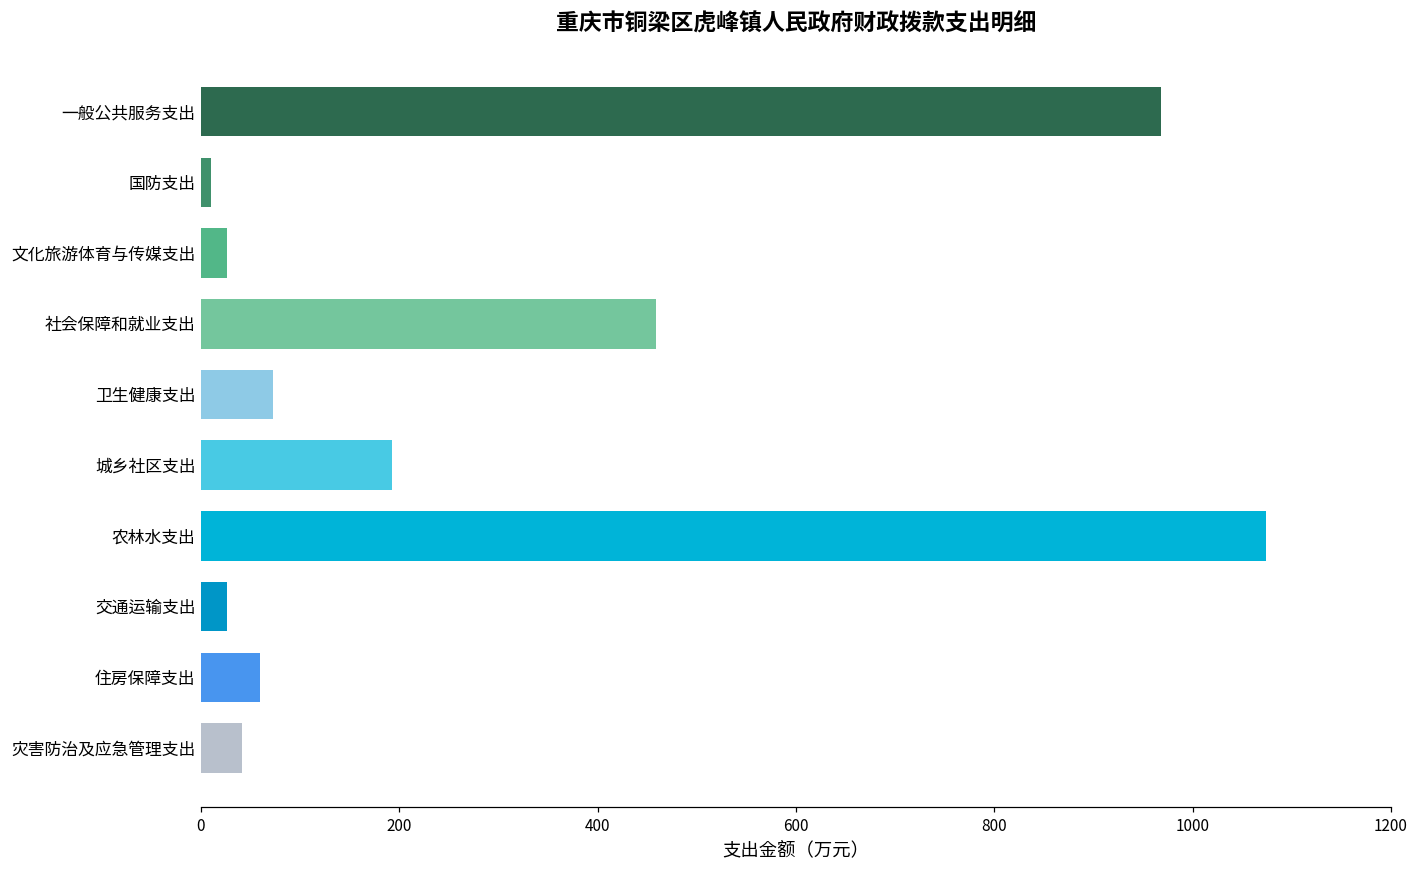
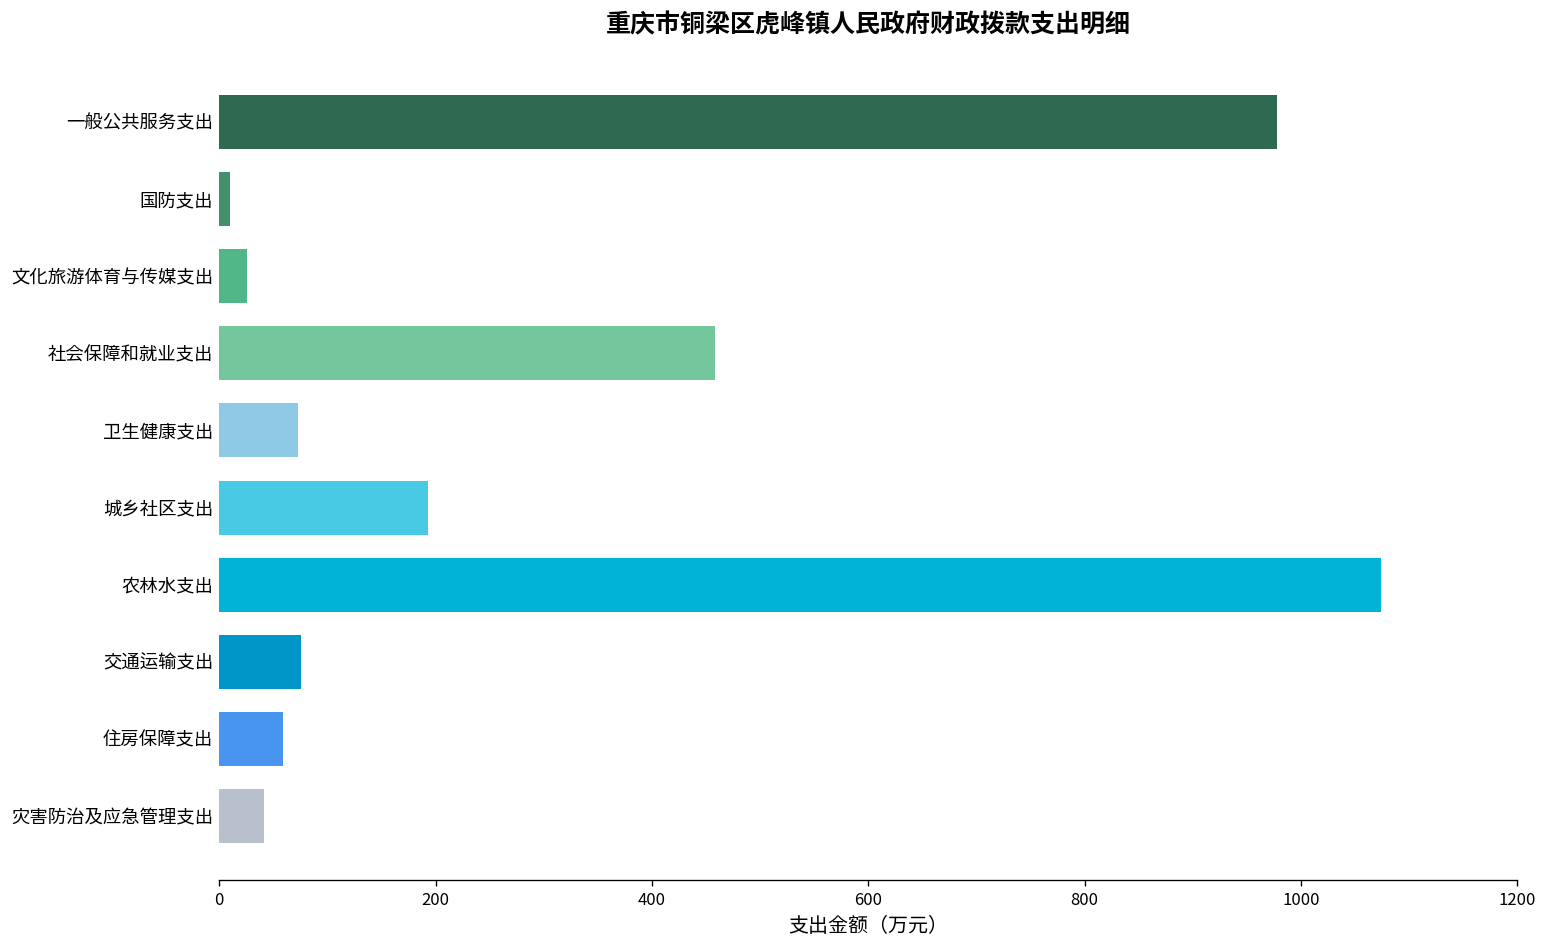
  {
-   "一般公共服务支出": 970,
+   "一般公共服务支出": 980,
    "国防支出": 10,
    "文化旅游体育与传媒支出": 30,
    "社会保障和就业支出": 460,
    "卫生健康支出": 70,
    "城乡社区支出": 190,
    "农林水支出": 1070,
-   "交通运输支出": 30,
+   "交通运输支出": 80,
    "住房保障支出": 60,
    "灾害防治及应急管理支出": 40
  }
